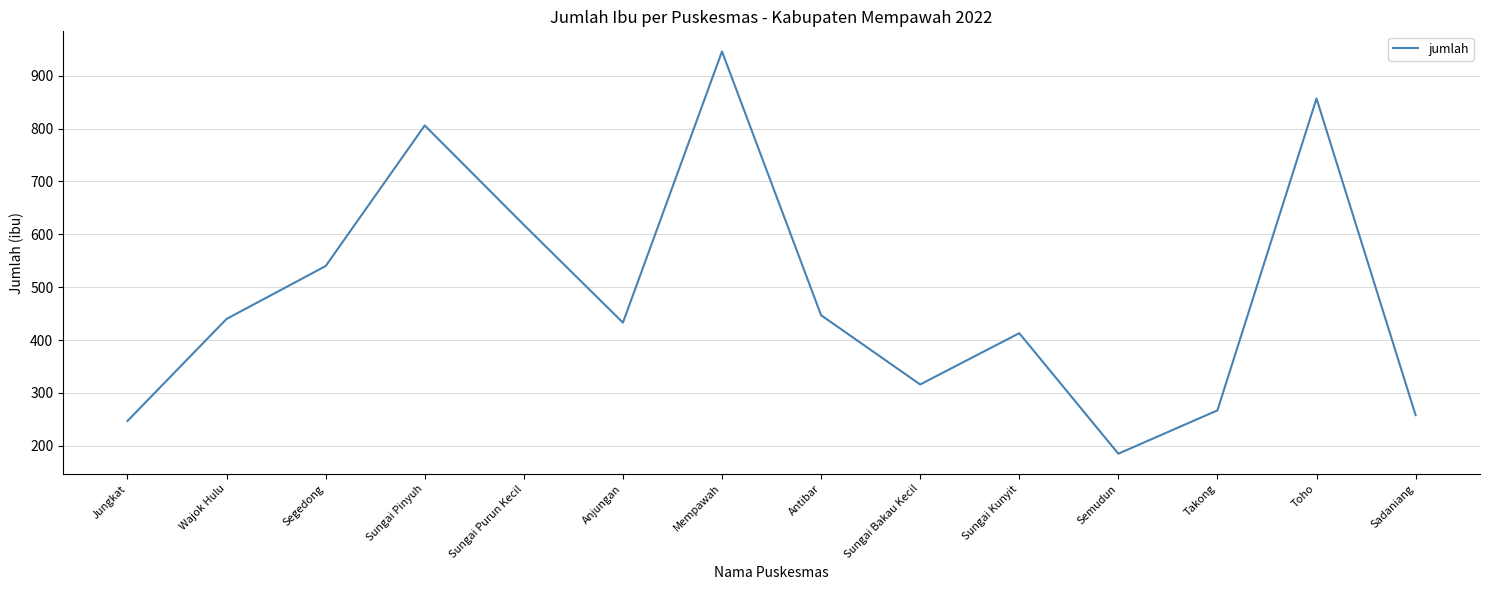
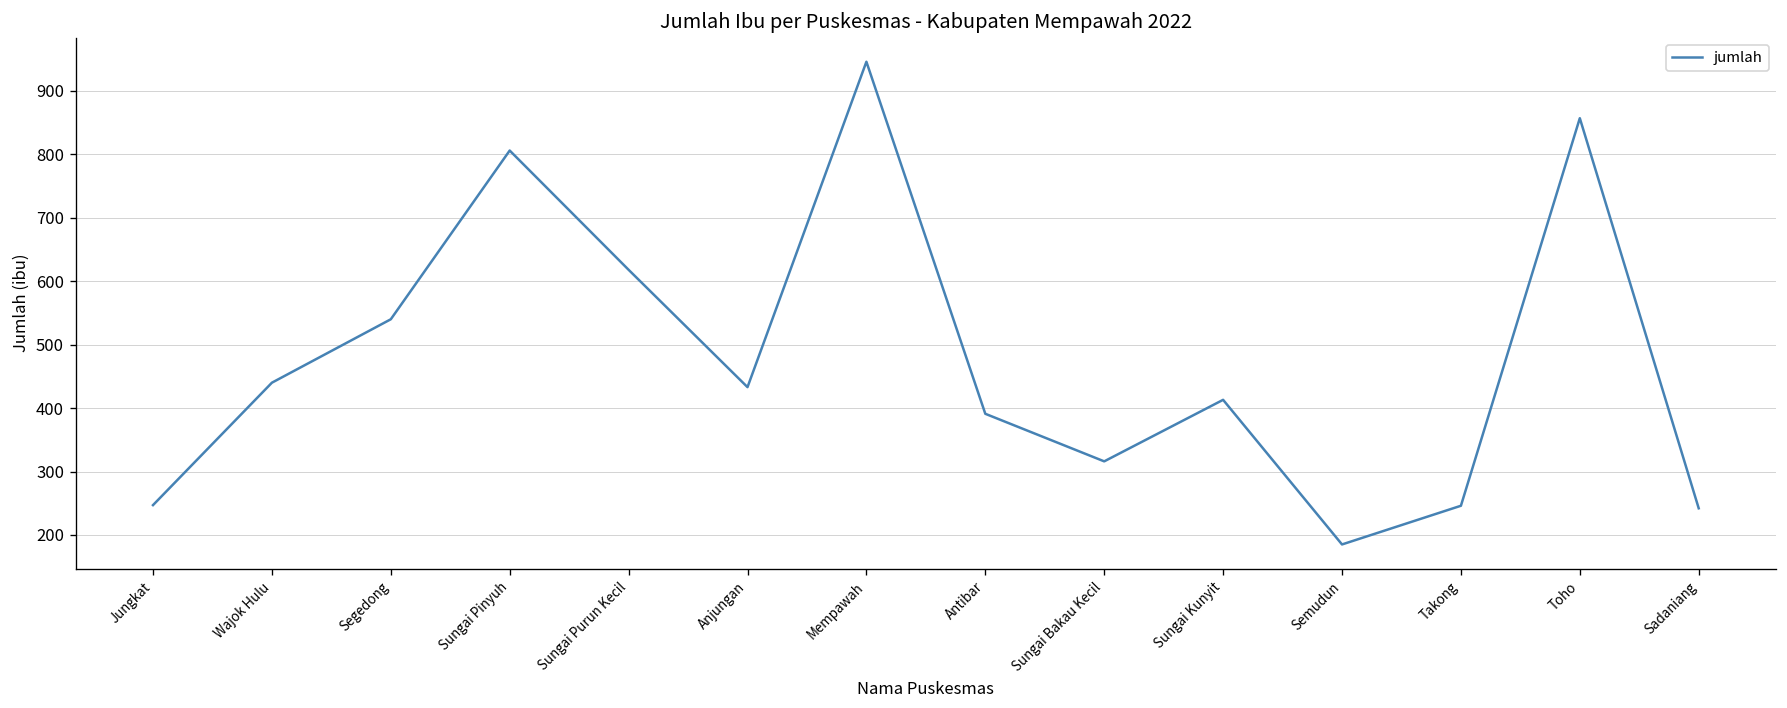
  {
    "Jungkat": 250,
    "Wajok Hulu": 440,
    "Segedong": 540,
    "Sungai Pinyuh": 810,
    "Sungai Purun Kecil": 620,
    "Anjungan": 430,
    "Mempawah": 950,
-   "Antibar": 450,
+   "Antibar": 390,
    "Sungai Bakau Kecil": 320,
    "Sungai Kunyit": 410,
    "Semudun": 190,
-   "Takong": 270,
+   "Takong": 250,
    "Toho": 860,
-   "Sadaniang": 260
+   "Sadaniang": 240
  }
